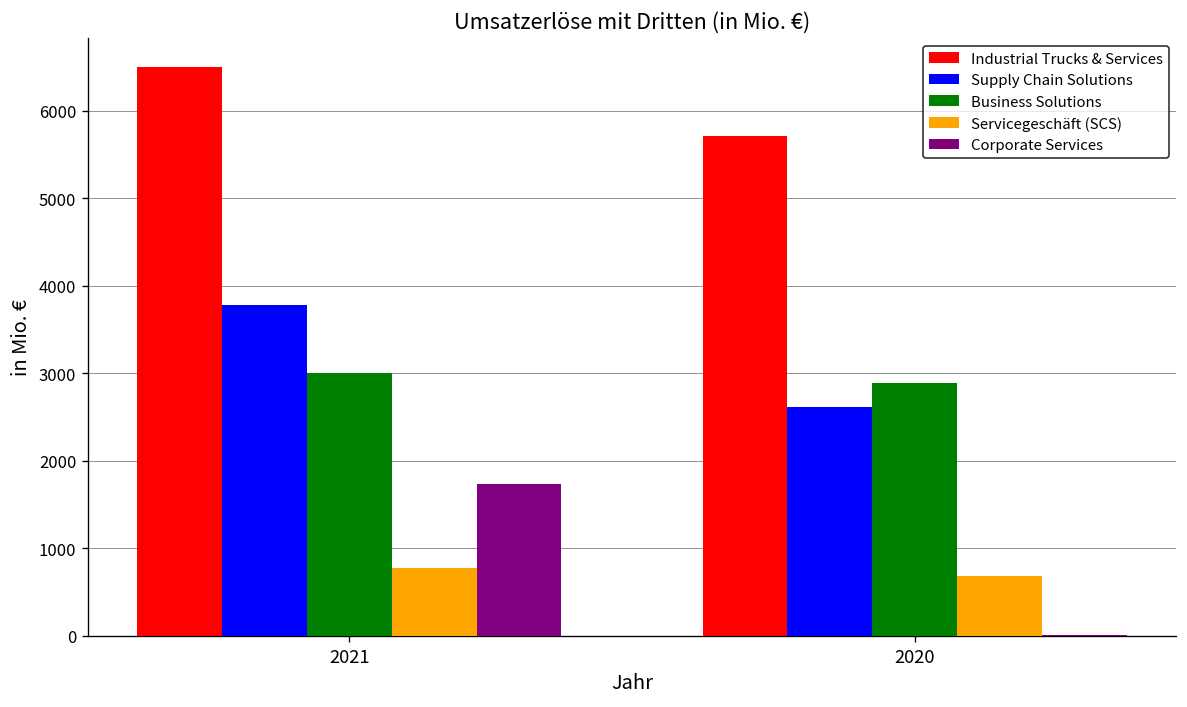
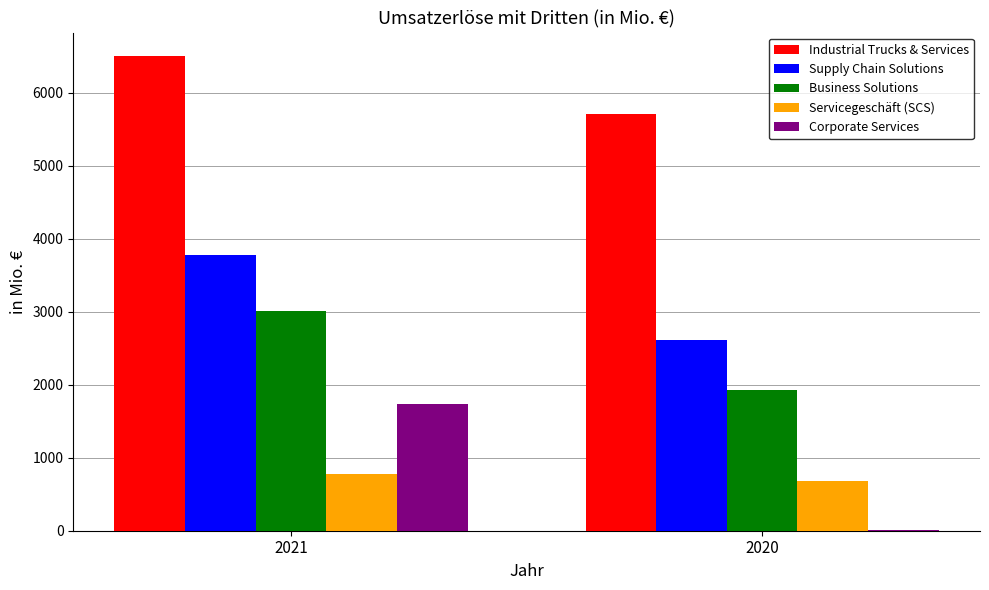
  {
    "Industrial Trucks & Services": {
      "2021": 6500,
      "2020": 5700
    },
    "Supply Chain Solutions": {
      "2021": 3800,
      "2020": 2600
    },
    "Business Solutions": {
      "2021": 3000,
-     "2020": 2900
+     "2020": 1900
    },
    "Servicegeschäft (SCS)": {
      "2021": 800,
      "2020": 700
    },
    "Corporate Services": {
      "2021": 1700
    }
  }
